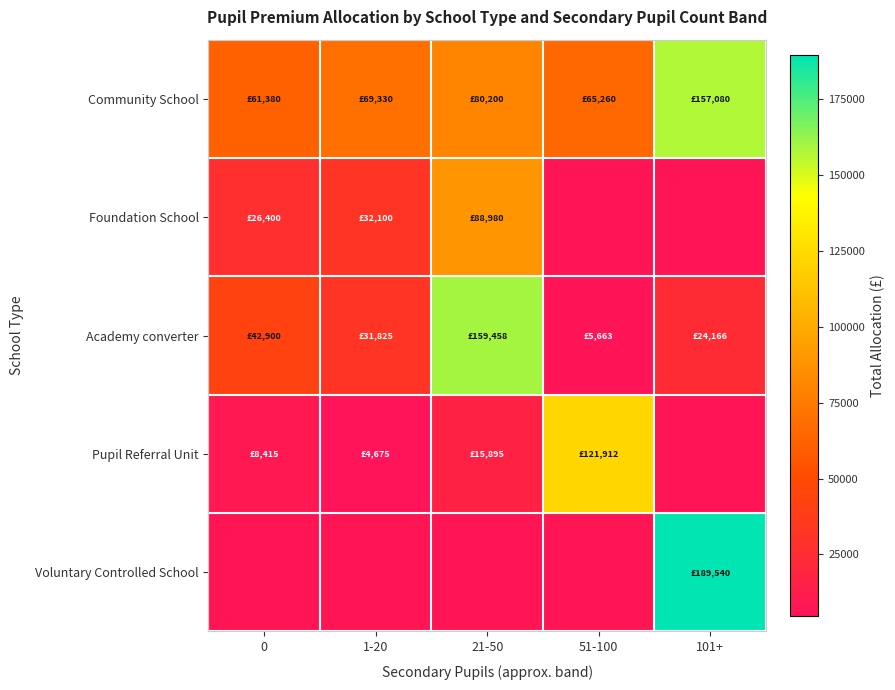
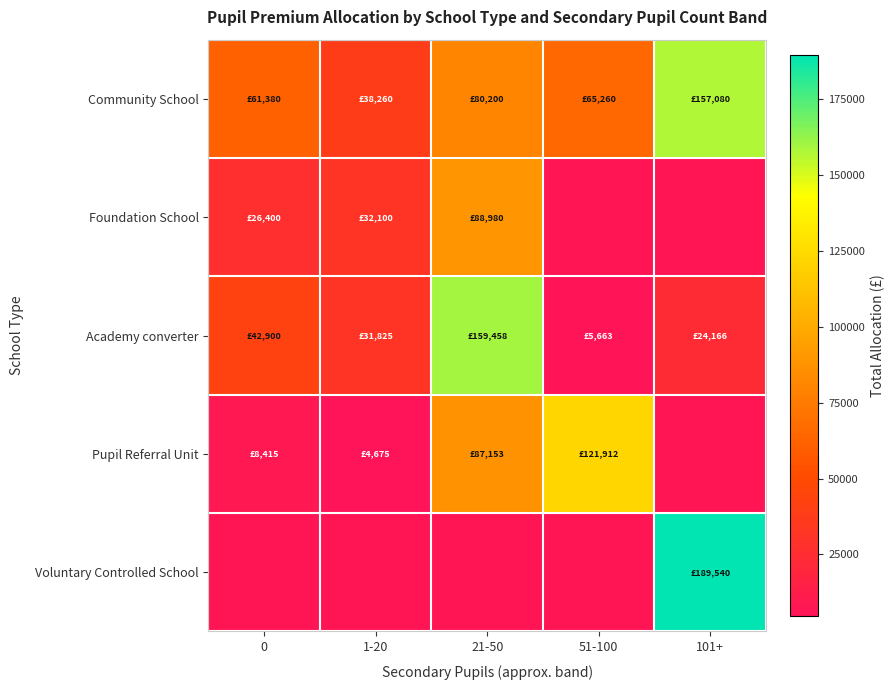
  {
    "Community School": {
      "0": "£61,380",
-     "1-20": "£69,330",
+     "1-20": "£38,260",
      "21-50": "£80,200",
      "51-100": "£65,260",
      "101+": "£157,080"
    },
    "Foundation School": {
      "0": "£26,400",
      "1-20": "£32,100",
      "21-50": "£88,980"
    },
    "Academy converter": {
      "0": "£42,900",
      "1-20": "£31,825",
      "21-50": "£159,458",
      "51-100": "£5,663",
      "101+": "£24,166"
    },
    "Pupil Referral Unit": {
      "0": "£8,415",
      "1-20": "£4,675",
-     "21-50": "£15,895",
+     "21-50": "£87,153",
      "51-100": "£121,912"
    },
    "Voluntary Controlled School": {
      "101+": "£189,540"
    }
  }
